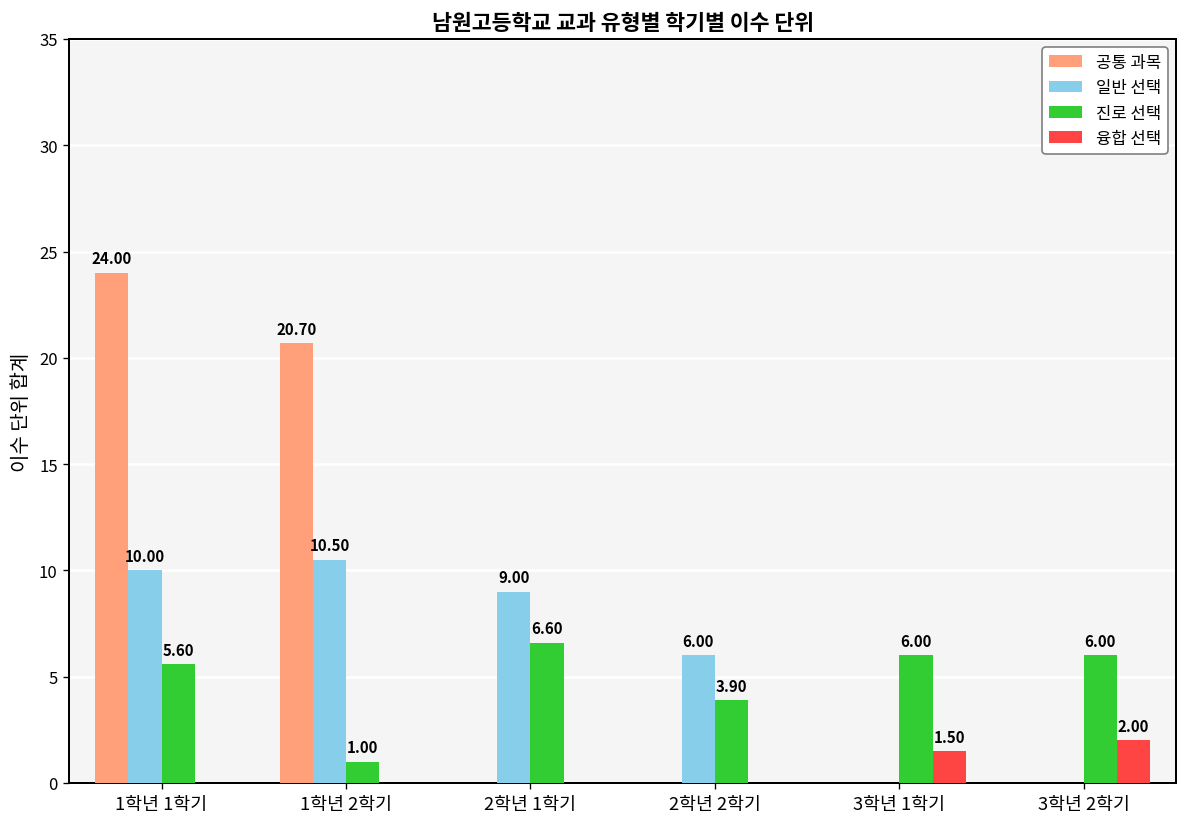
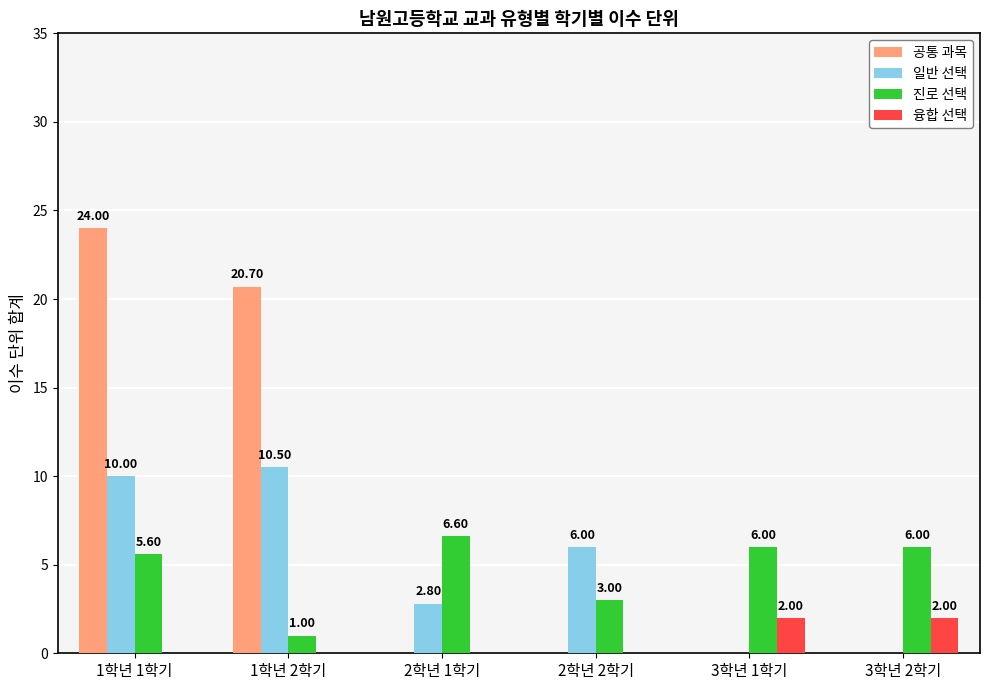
  {
    "공통 과목": {
      "1학년 1학기": 24.00,
      "1학년 2학기": 20.70
    },
    "일반 선택": {
      "1학년 1학기": 10.00,
      "1학년 2학기": 10.50,
-     "2학년 1학기": 9.00,
+     "2학년 1학기": 2.80,
      "2학년 2학기": 6.00
    },
    "진로 선택": {
      "1학년 1학기": 5.60,
      "1학년 2학기": 1.00,
      "2학년 1학기": 6.60,
-     "2학년 2학기": 3.90,
+     "2학년 2학기": 3.00,
      "3학년 1학기": 6.00,
      "3학년 2학기": 6.00
    },
    "융합 선택": {
-     "3학년 1학기": 1.50,
+     "3학년 1학기": 2.00,
      "3학년 2학기": 2.00
    }
  }
